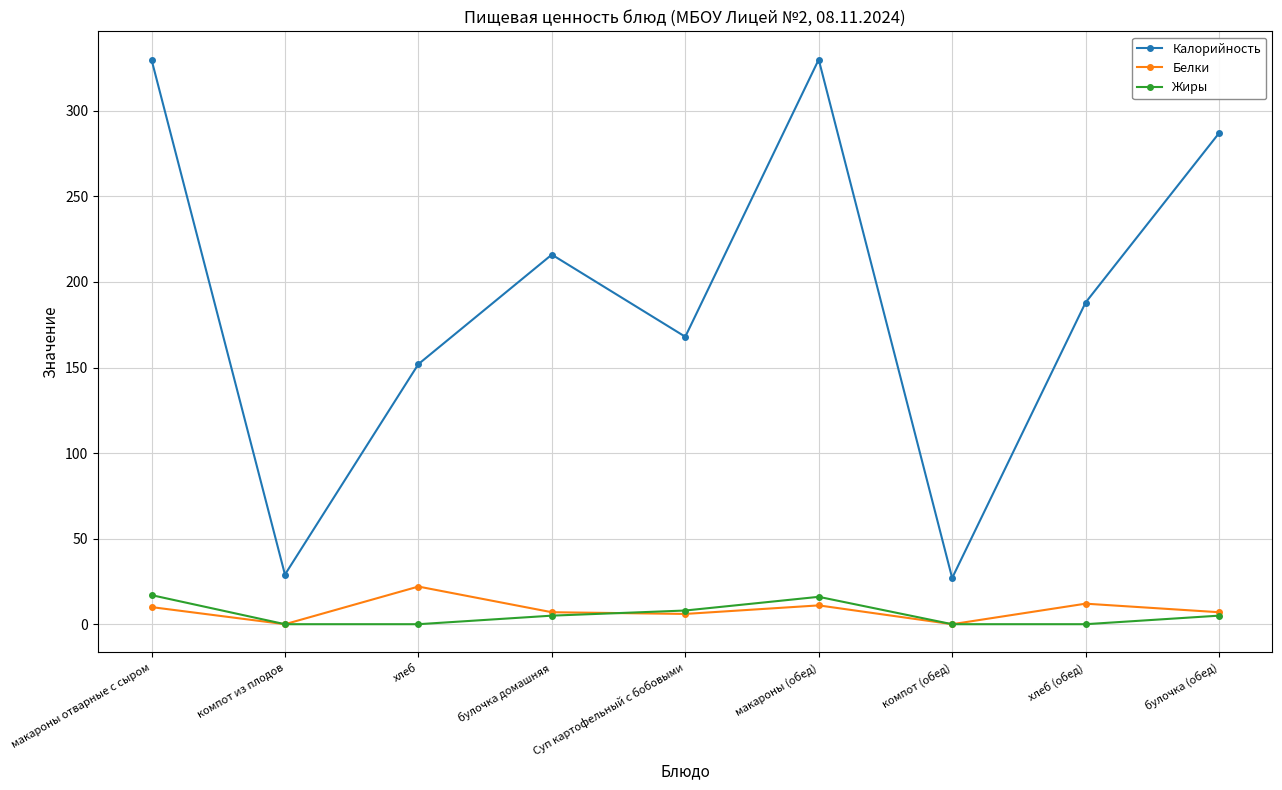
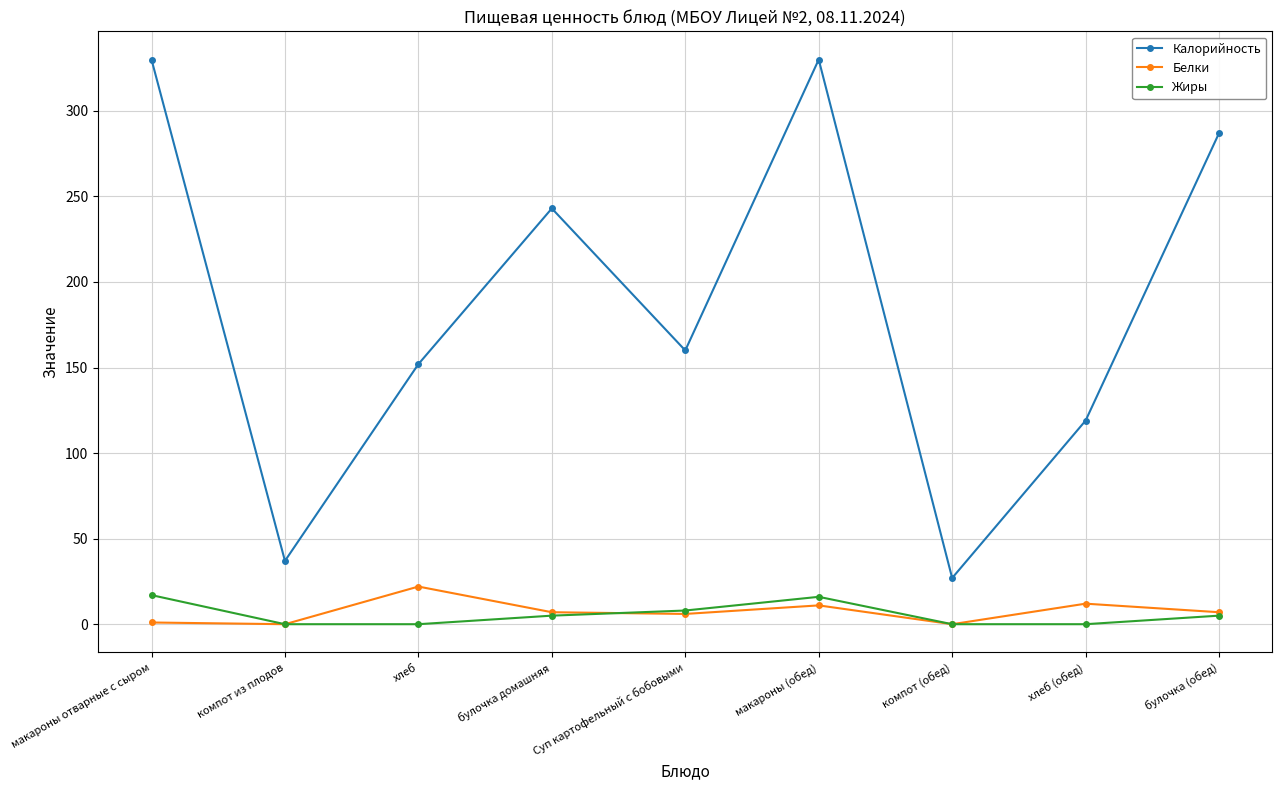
  {
    "Калорийность": {
      "макароны отварные с сыром": 330,
-     "компот из плодов": 29,
+     "компот из плодов": 37,
      "хлеб": 152,
-     "булочка домашняя": 216,
-     "Суп картофельный с бобовыми": 168,
+     "булочка домашняя": 243,
+     "Суп картофельный с бобовыми": 160,
      "макароны (обед)": 330,
      "компот (обед)": 27,
-     "хлеб (обед)": 188,
+     "хлеб (обед)": 119,
      "булочка (обед)": 287
    },
    "Белки": {
-     "макароны отварные с сыром": 10,
+     "макароны отварные с сыром": 1,
      "хлеб": 22,
      "булочка домашняя": 7,
      "Суп картофельный с бобовыми": 6,
      "макароны (обед)": 11,
      "хлеб (обед)": 12,
      "булочка (обед)": 7
    },
    "Жиры": {
      "макароны отварные с сыром": 17,
      "хлеб": 0,
      "булочка домашняя": 5,
      "Суп картофельный с бобовыми": 8,
      "макароны (обед)": 16,
      "хлеб (обед)": 0,
      "булочка (обед)": 5
    }
  }
